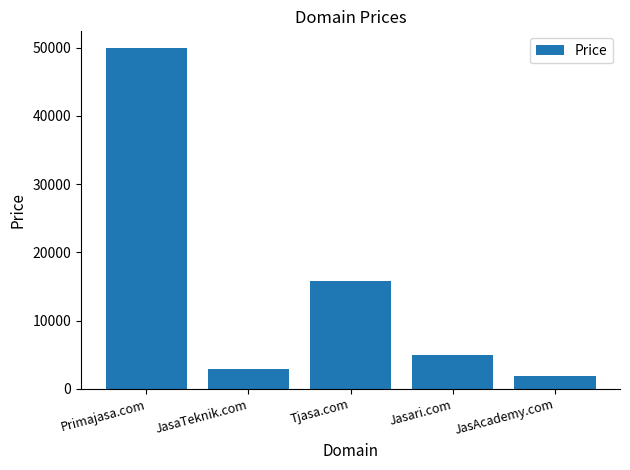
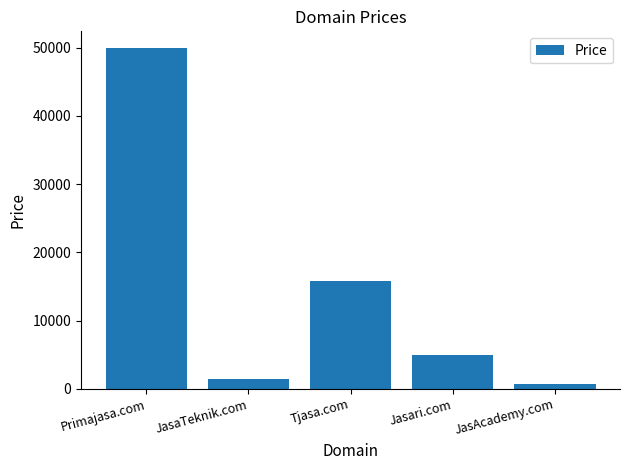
  {
    "Primajasa.com": 50000,
-   "JasaTeknik.com": 3000,
+   "JasaTeknik.com": 1000,
    "Tjasa.com": 16000,
    "Jasari.com": 5000,
-   "JasAcademy.com": 2000
+   "JasAcademy.com": 1000
  }
